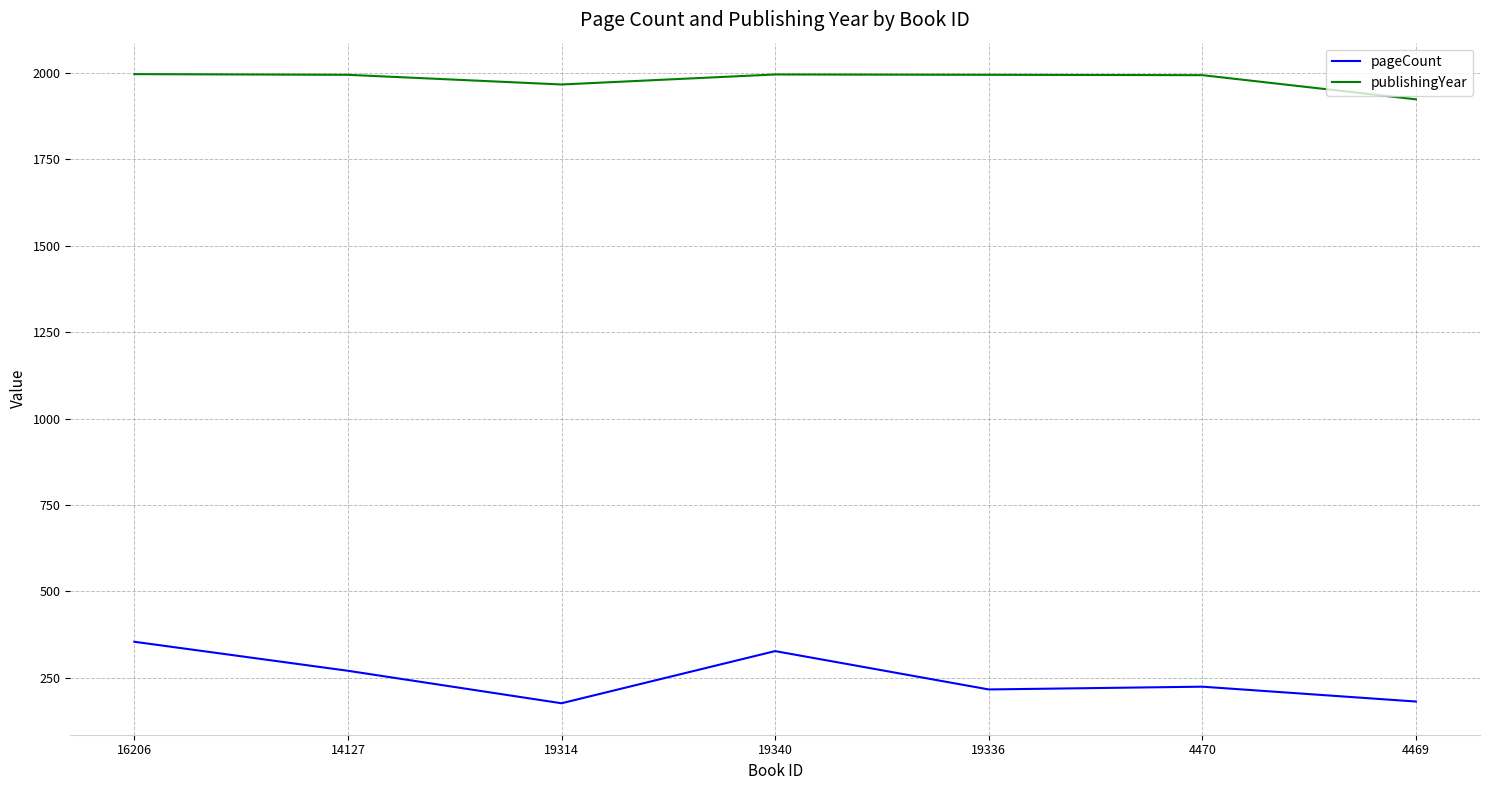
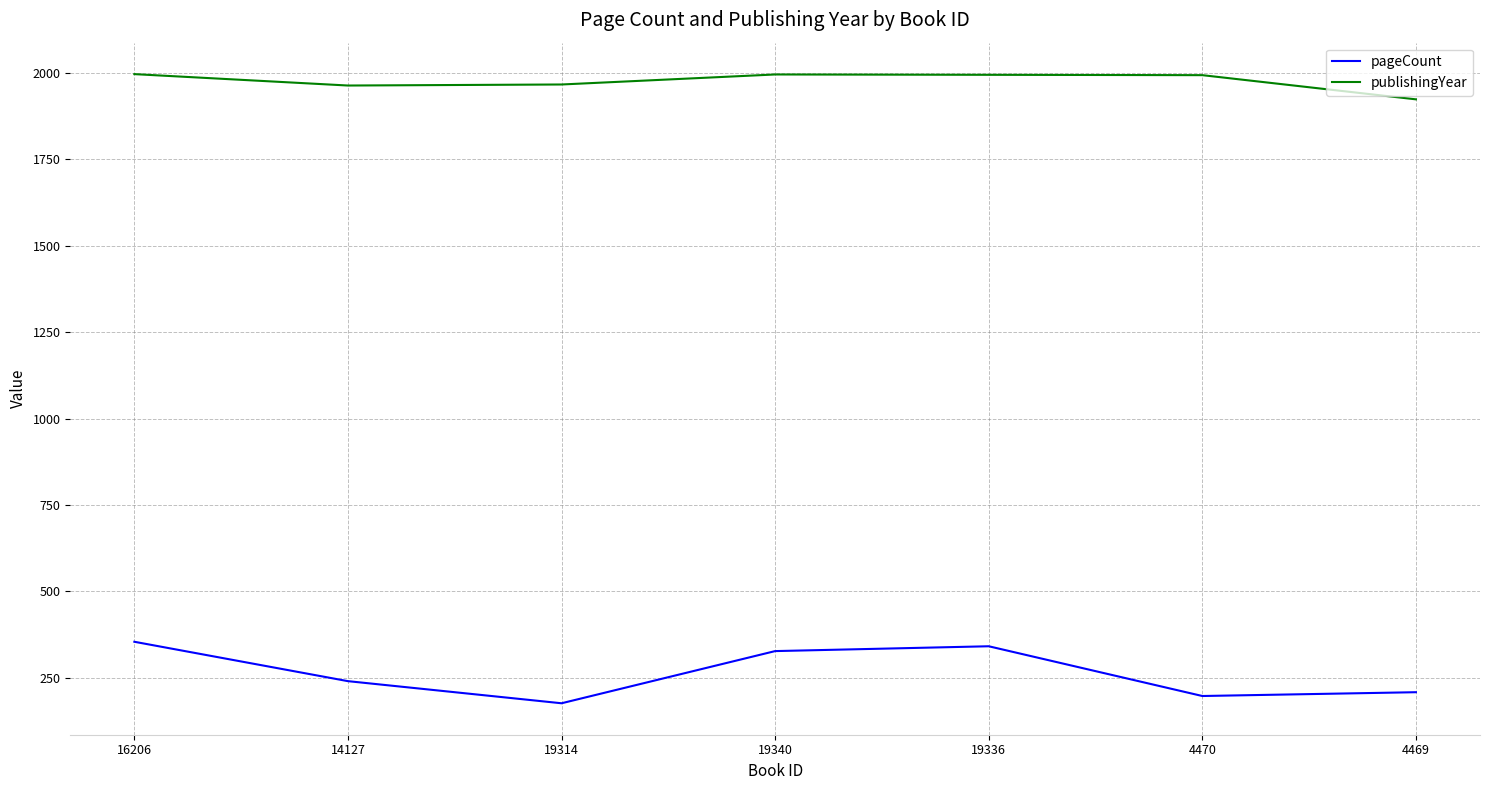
  {
    "pageCount": {
      "16206": 350,
-     "14127": 270,
+     "14127": 240,
      "19314": 180,
      "19340": 330,
-     "19336": 220,
-     "4470": 220,
-     "4469": 180
+     "19336": 340,
+     "4470": 200,
+     "4469": 210
    },
    "publishingYear": {
      "16206": 2000,
-     "14127": 2000,
+     "14127": 1960,
      "19314": 1970,
      "19340": 2000,
      "19336": 2000,
      "4470": 1990,
      "4469": 1920
    }
  }
